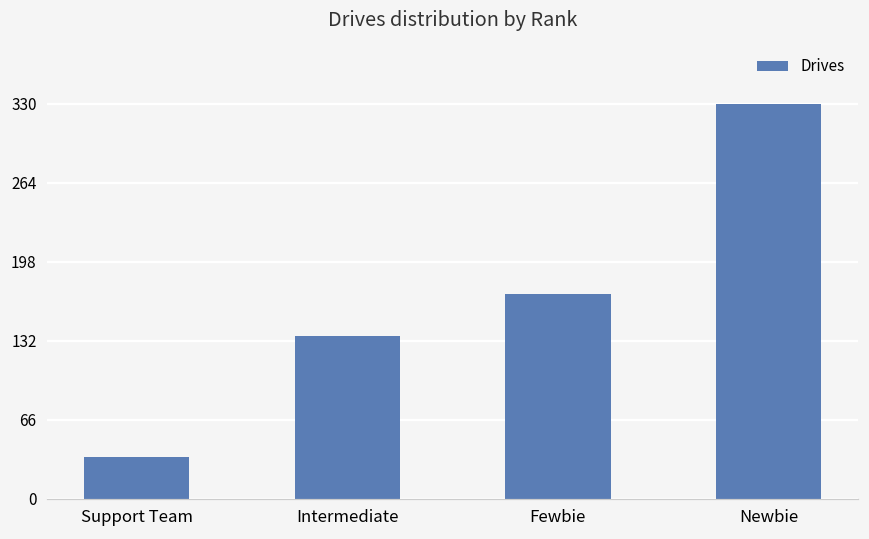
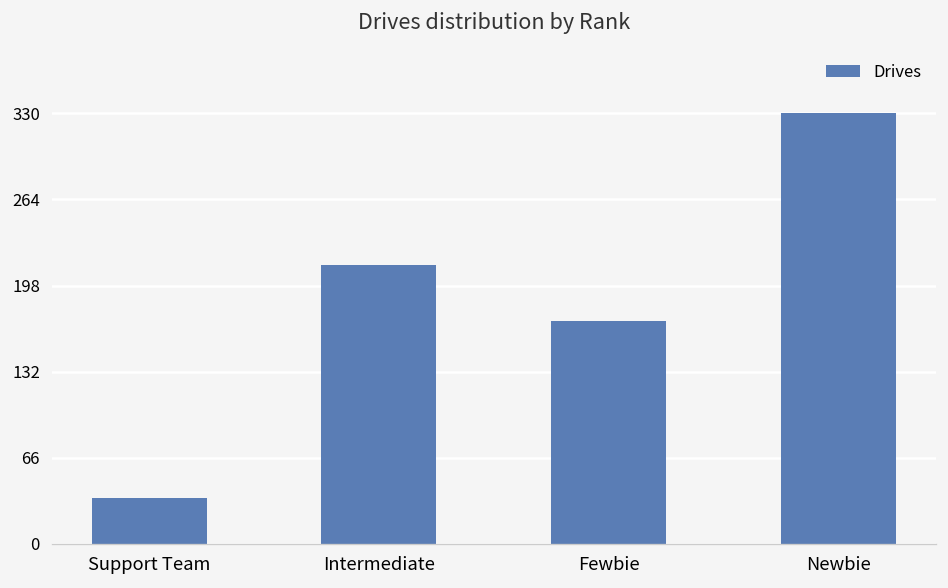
  {
    "Support Team": 35,
-   "Intermediate": 136,
+   "Intermediate": 214,
    "Fewbie": 171,
    "Newbie": 330
  }
